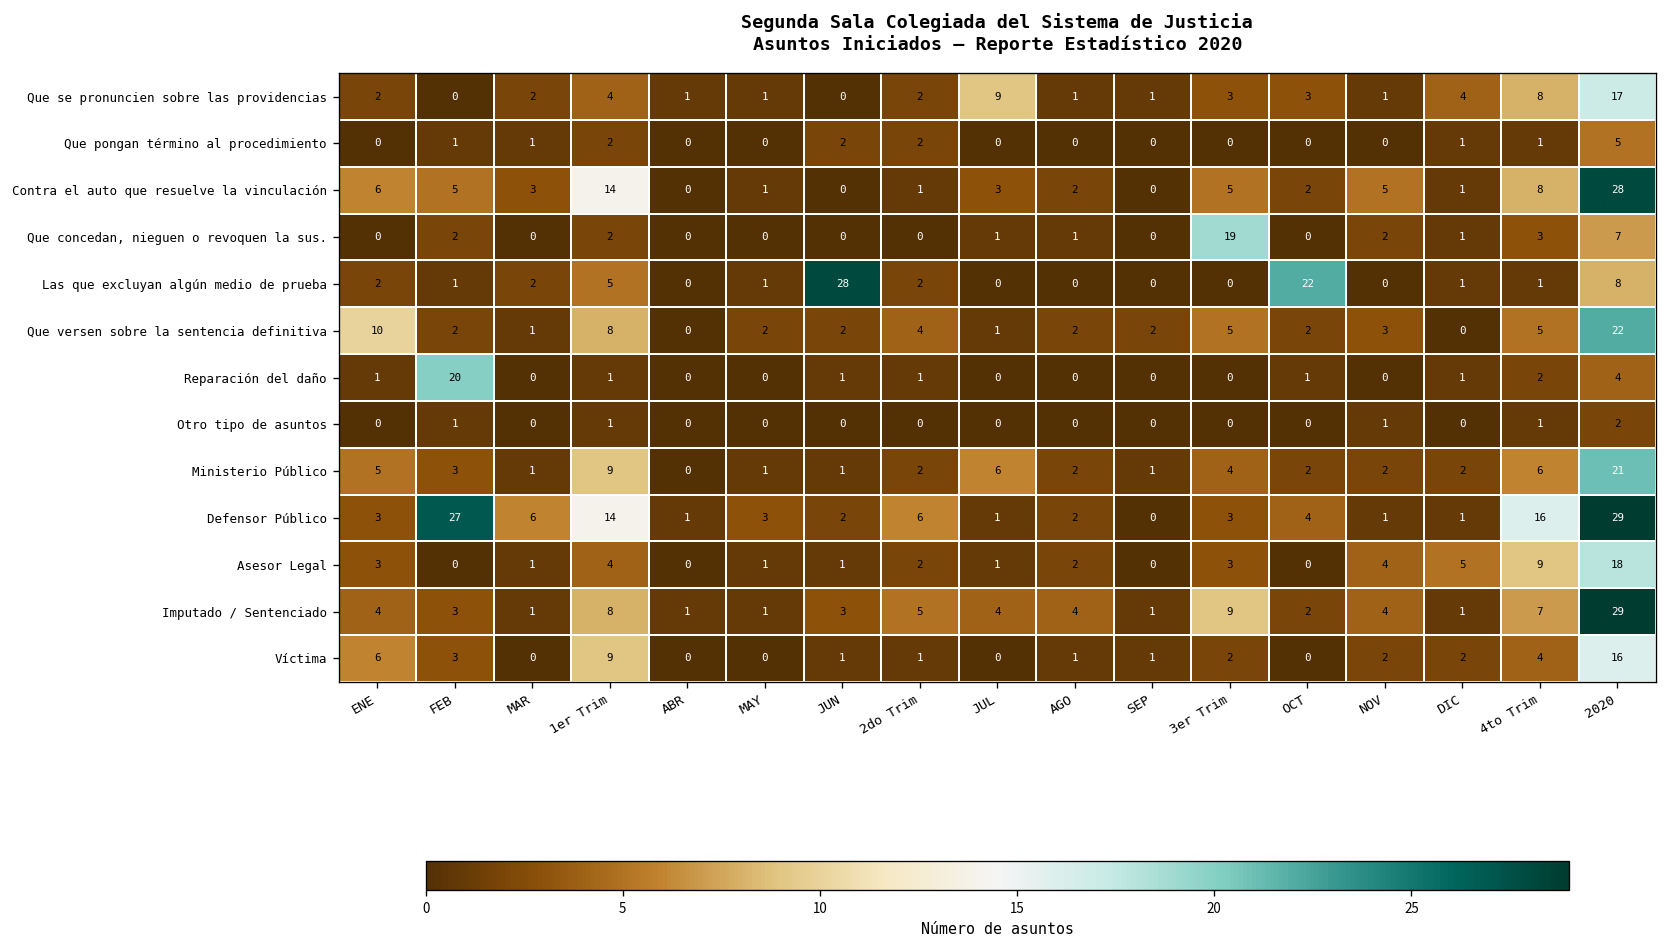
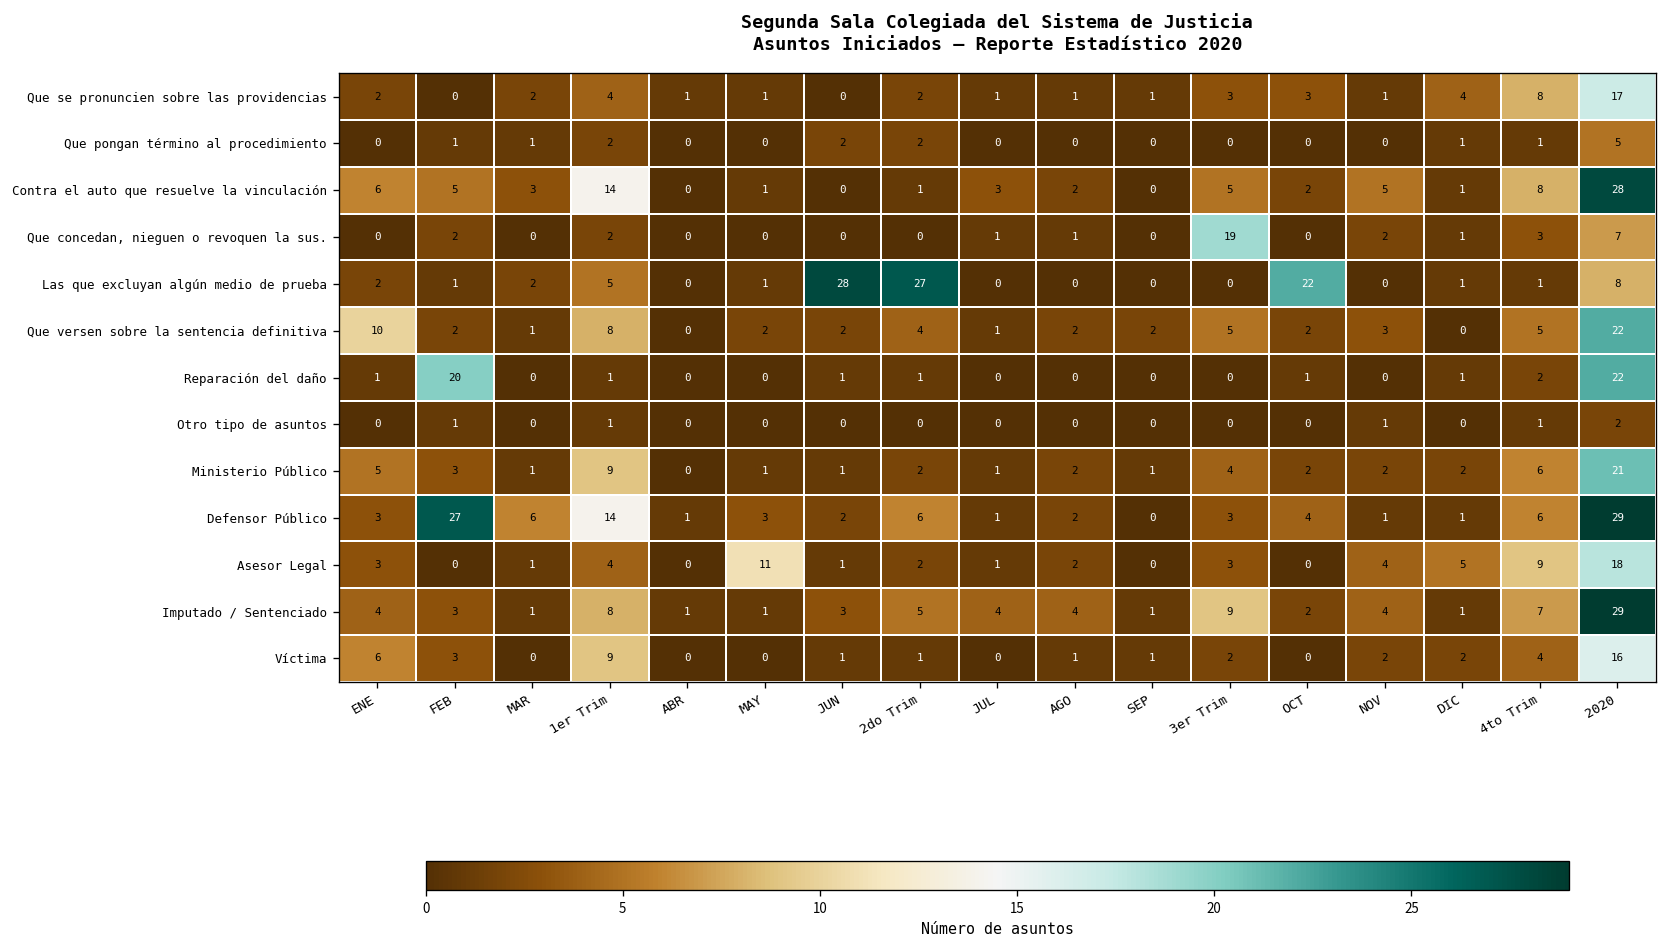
  {
    "Que se pronuncien sobre las providencias": {
      "ENE": 2,
      "FEB": 0,
      "MAR": 2,
      "1er Trim": 4,
      "ABR": 1,
      "MAY": 1,
      "JUN": 0,
      "2do Trim": 2,
-     "JUL": 9,
+     "JUL": 1,
      "AGO": 1,
      "SEP": 1,
      "3er Trim": 3,
      "OCT": 3,
      "NOV": 1,
      "DIC": 4,
      "4to Trim": 8,
      "2020": 17
    },
    "Las que excluyan algún medio de prueba": {
      "ENE": 2,
      "FEB": 1,
      "MAR": 2,
      "1er Trim": 5,
      "ABR": 0,
      "MAY": 1,
      "JUN": 28,
-     "2do Trim": 2,
+     "2do Trim": 27,
      "JUL": 0,
      "AGO": 0,
      "SEP": 0,
      "3er Trim": 0,
      "OCT": 22,
      "NOV": 0,
      "DIC": 1,
      "4to Trim": 1,
      "2020": 8
    },
    "Reparación del daño": {
      "ENE": 1,
      "FEB": 20,
      "MAR": 0,
      "1er Trim": 1,
      "ABR": 0,
      "MAY": 0,
      "JUN": 1,
      "2do Trim": 1,
      "JUL": 0,
      "AGO": 0,
      "SEP": 0,
      "3er Trim": 0,
      "OCT": 1,
      "NOV": 0,
      "DIC": 1,
      "4to Trim": 2,
-     "2020": 4
+     "2020": 22
    },
    "Ministerio Público": {
      "ENE": 5,
      "FEB": 3,
      "MAR": 1,
      "1er Trim": 9,
      "ABR": 0,
      "MAY": 1,
      "JUN": 1,
      "2do Trim": 2,
-     "JUL": 6,
+     "JUL": 1,
      "AGO": 2,
      "SEP": 1,
      "3er Trim": 4,
      "OCT": 2,
      "NOV": 2,
      "DIC": 2,
      "4to Trim": 6,
      "2020": 21
    },
    "Defensor Público": {
      "ENE": 3,
      "FEB": 27,
      "MAR": 6,
      "1er Trim": 14,
      "ABR": 1,
      "MAY": 3,
      "JUN": 2,
      "2do Trim": 6,
      "JUL": 1,
      "AGO": 2,
      "SEP": 0,
      "3er Trim": 3,
      "OCT": 4,
      "NOV": 1,
      "DIC": 1,
-     "4to Trim": 16,
+     "4to Trim": 6,
      "2020": 29
    },
    "Asesor Legal": {
      "ENE": 3,
      "FEB": 0,
      "MAR": 1,
      "1er Trim": 4,
      "ABR": 0,
-     "MAY": 1,
+     "MAY": 11,
      "JUN": 1,
      "2do Trim": 2,
      "JUL": 1,
      "AGO": 2,
      "SEP": 0,
      "3er Trim": 3,
      "OCT": 0,
      "NOV": 4,
      "DIC": 5,
      "4to Trim": 9,
      "2020": 18
    }
  }
